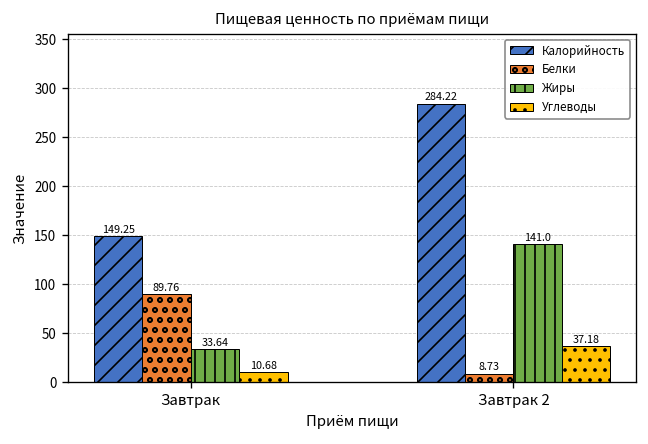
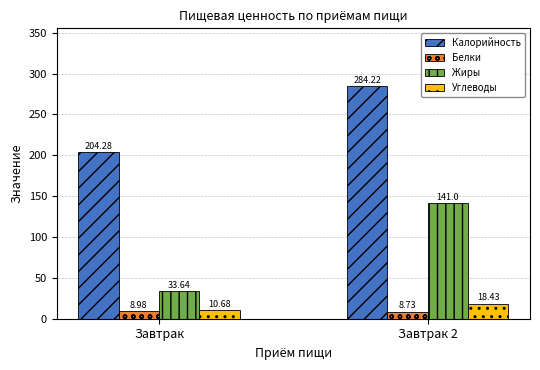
  {
    "Калорийность": {
-     "Завтрак": 149.25,
+     "Завтрак": 204.28,
      "Завтрак 2": 284.22
    },
    "Белки": {
-     "Завтрак": 89.76,
+     "Завтрак": 8.98,
      "Завтрак 2": 8.73
    },
    "Жиры": {
      "Завтрак": 33.64,
      "Завтрак 2": 141.0
    },
    "Углеводы": {
      "Завтрак": 10.68,
-     "Завтрак 2": 37.18
+     "Завтрак 2": 18.43
    }
  }
